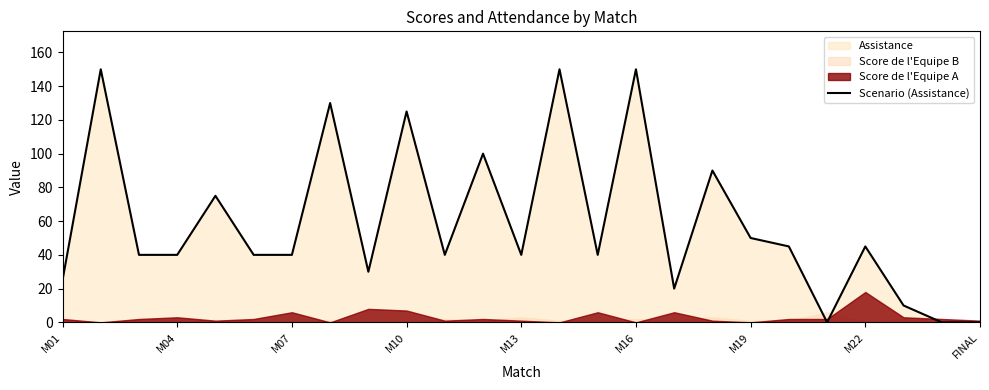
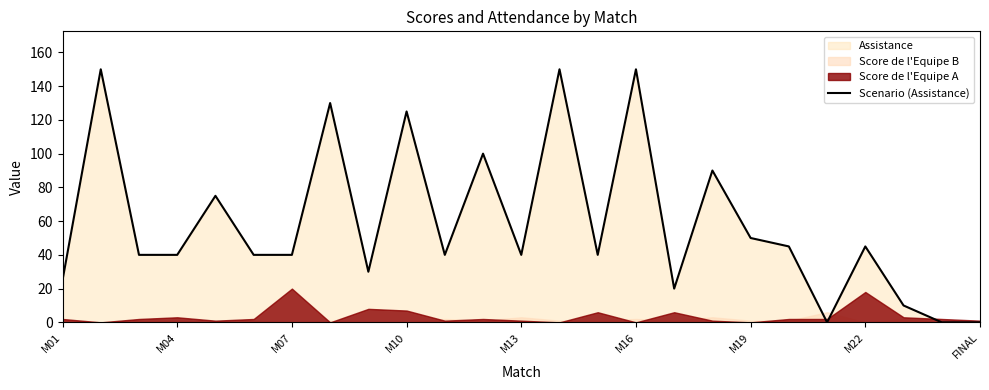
  {
    "Score de l'Equipe A": {
      "M04": 3,
-     "M07": 6,
+     "M07": 20,
      "M10": 7,
      "M16": 0,
      "M22": 18
    }
  }
